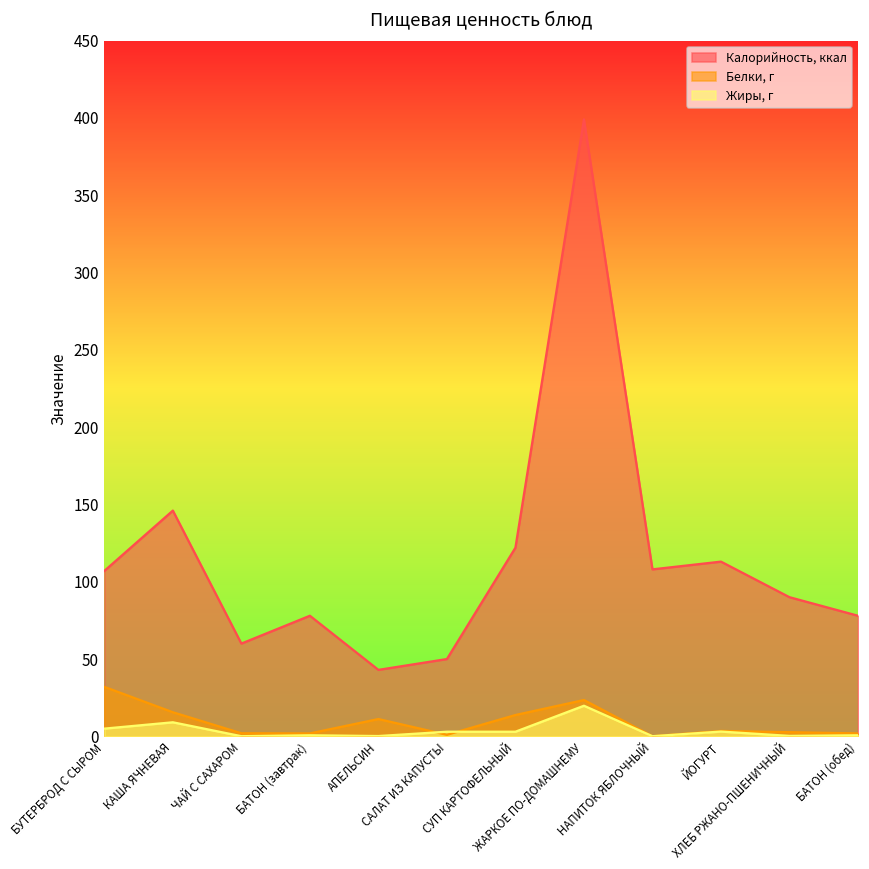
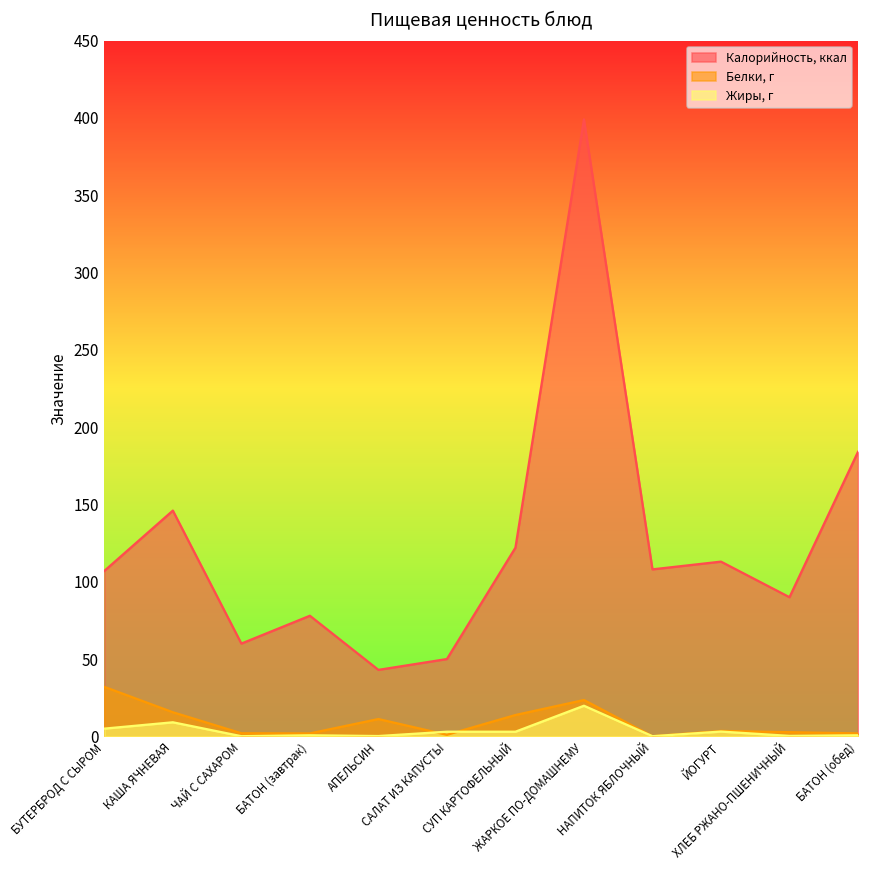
  {
    "Калорийность, ккал": {
      "БУТЕРБРОД С СЫРОМ": 107,
      "КАША ЯЧНЕВАЯ": 146,
      "ЧАЙ С САХАРОМ": 60,
      "БАТОН (завтрак)": 78,
      "АПЕЛЬСИН": 43,
      "САЛАТ ИЗ КАПУСТЫ": 50,
      "СУП КАРТОФЕЛЬНЫЙ": 122,
      "ЖАРКОЕ ПО-ДОМАШНЕМУ": 399,
      "НАПИТОК ЯБЛОЧНЫЙ": 108,
      "ЙОГУРТ": 113,
      "ХЛЕБ РЖАНО-ПШЕНИЧНЫЙ": 90,
-     "БАТОН (обед)": 78
+     "БАТОН (обед)": 184
    },
    "Белки, г": {
      "БУТЕРБРОД С СЫРОМ": 32,
      "КАША ЯЧНЕВАЯ": 16,
      "ЧАЙ С САХАРОМ": 2,
      "АПЕЛЬСИН": 11,
      "САЛАТ ИЗ КАПУСТЫ": 1,
      "СУП КАРТОФЕЛЬНЫЙ": 14,
      "ЖАРКОЕ ПО-ДОМАШНЕМУ": 24,
      "ХЛЕБ РЖАНО-ПШЕНИЧНЫЙ": 3
    },
    "Жиры, г": {
      "БУТЕРБРОД С СЫРОМ": 5,
      "КАША ЯЧНЕВАЯ": 9,
      "ЧАЙ С САХАРОМ": 0,
      "АПЕЛЬСИН": 0,
      "САЛАТ ИЗ КАПУСТЫ": 3,
      "СУП КАРТОФЕЛЬНЫЙ": 3,
      "ЖАРКОЕ ПО-ДОМАШНЕМУ": 20,
      "ХЛЕБ РЖАНО-ПШЕНИЧНЫЙ": 0
    }
  }
